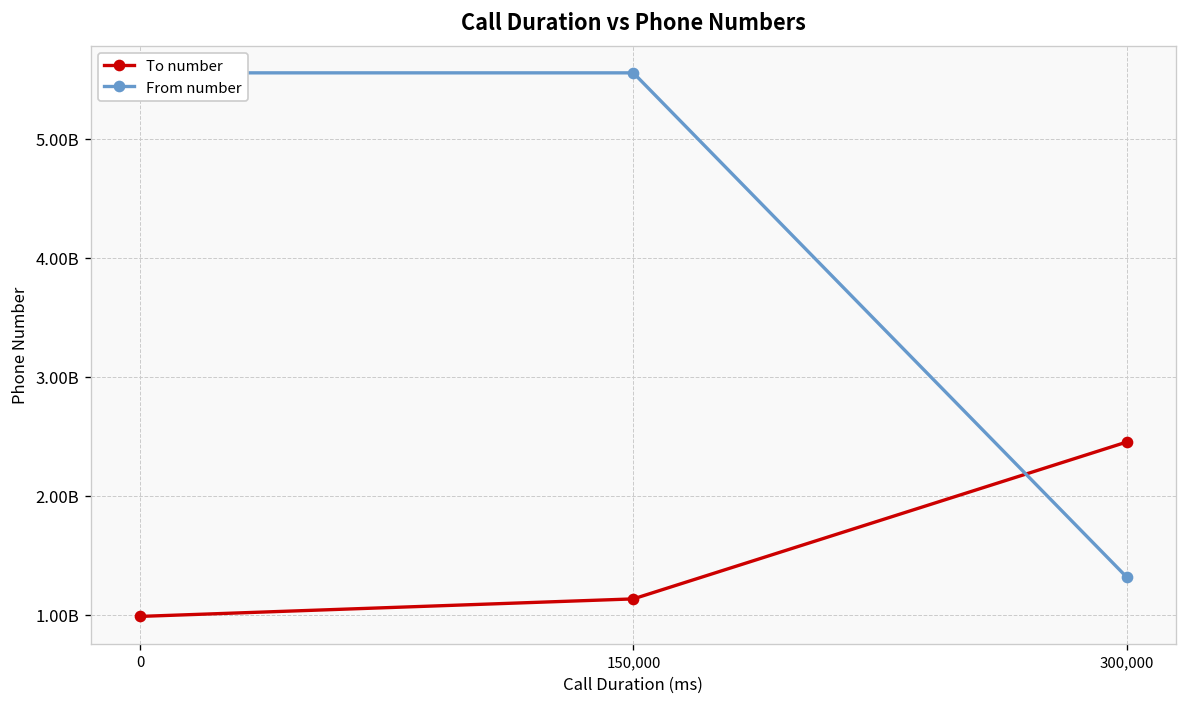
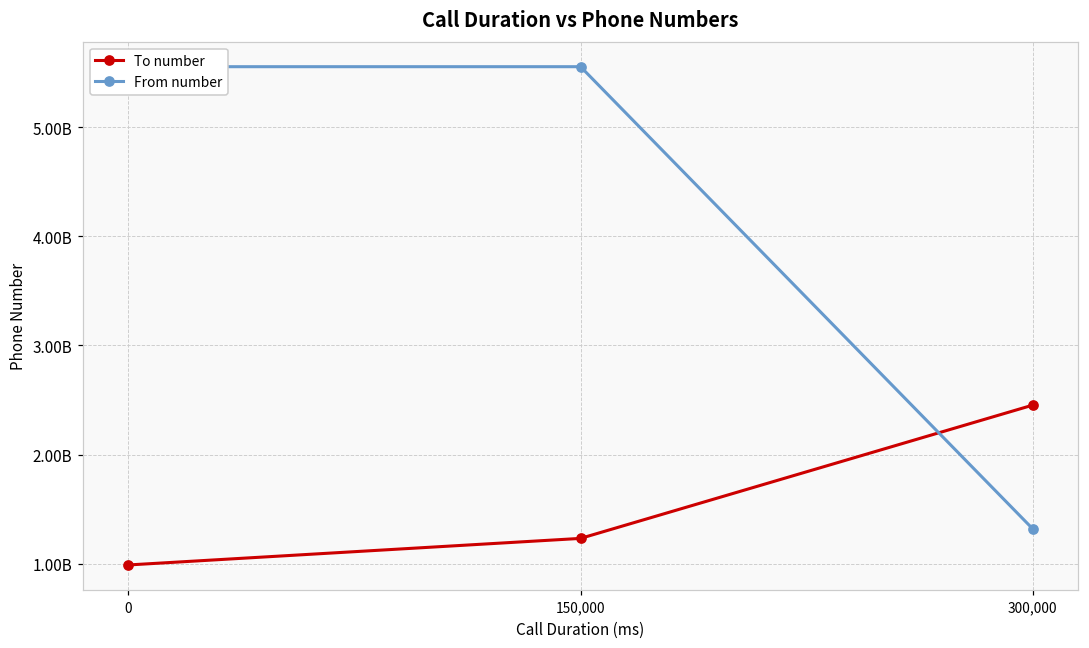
  {
    "To number": {
      "0": 1000000000,
-     "150,000": 1100000000,
+     "150,000": 1200000000,
      "300,000": 2500000000
    },
    "From number": {
      "150,000": 5600000000,
      "300,000": 1300000000
    }
  }
